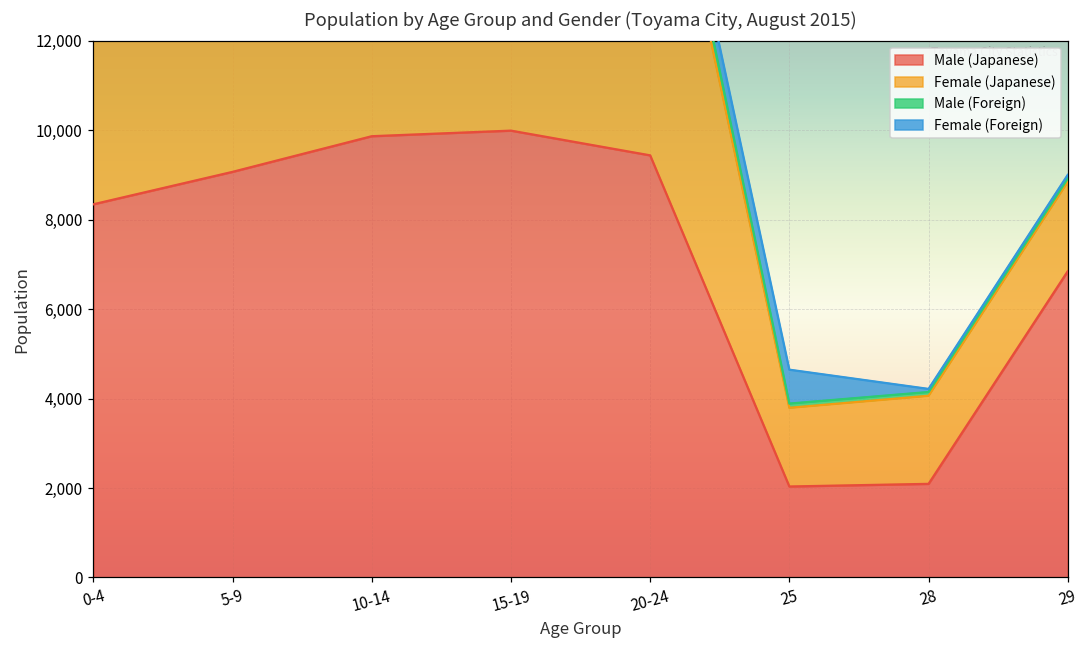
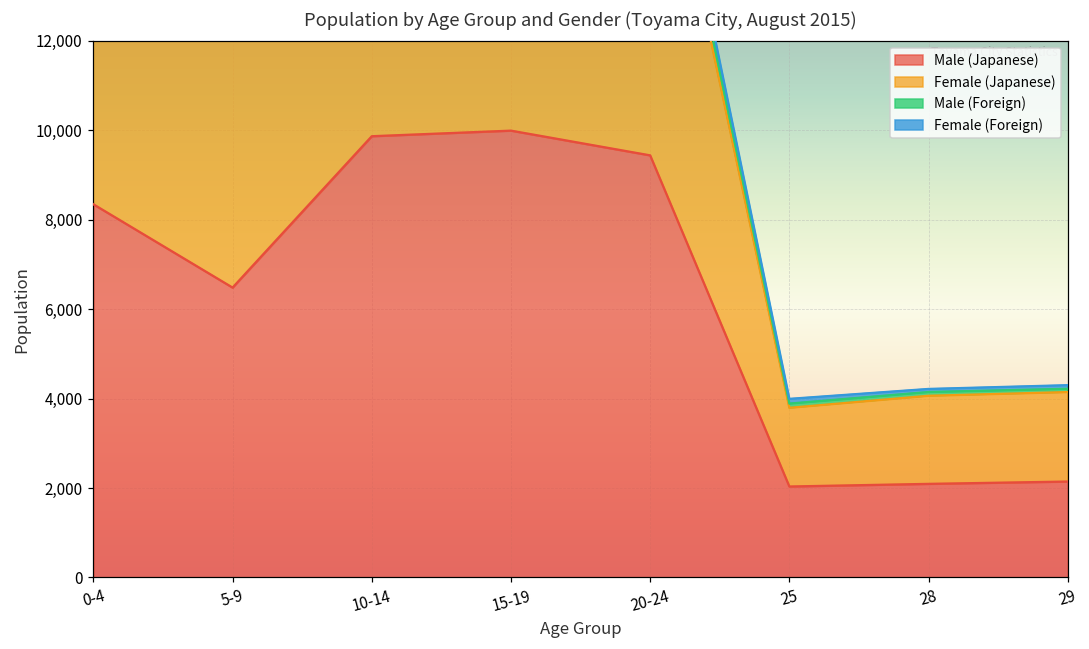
  {
    "Male (Japanese)": {
      "0-4": "8,300",
-     "5-9": "9,100",
+     "5-9": "6,500",
      "10-14": "9,900",
      "15-19": "10,000",
      "20-24": "9,400",
      "25": "2,000",
      "28": "2,100",
-     "29": "6,800"
+     "29": "2,100"
    },
    "Female (Japanese)": {
      "25": "1,800",
      "28": "2,000",
      "29": "2,000"
    },
    "Male (Foreign)": {
      "25": "100",
      "28": "100",
      "29": "100"
    },
    "Female (Foreign)": {
-     "25": "800",
+     "25": "100",
      "28": "100",
      "29": "100"
    }
  }
